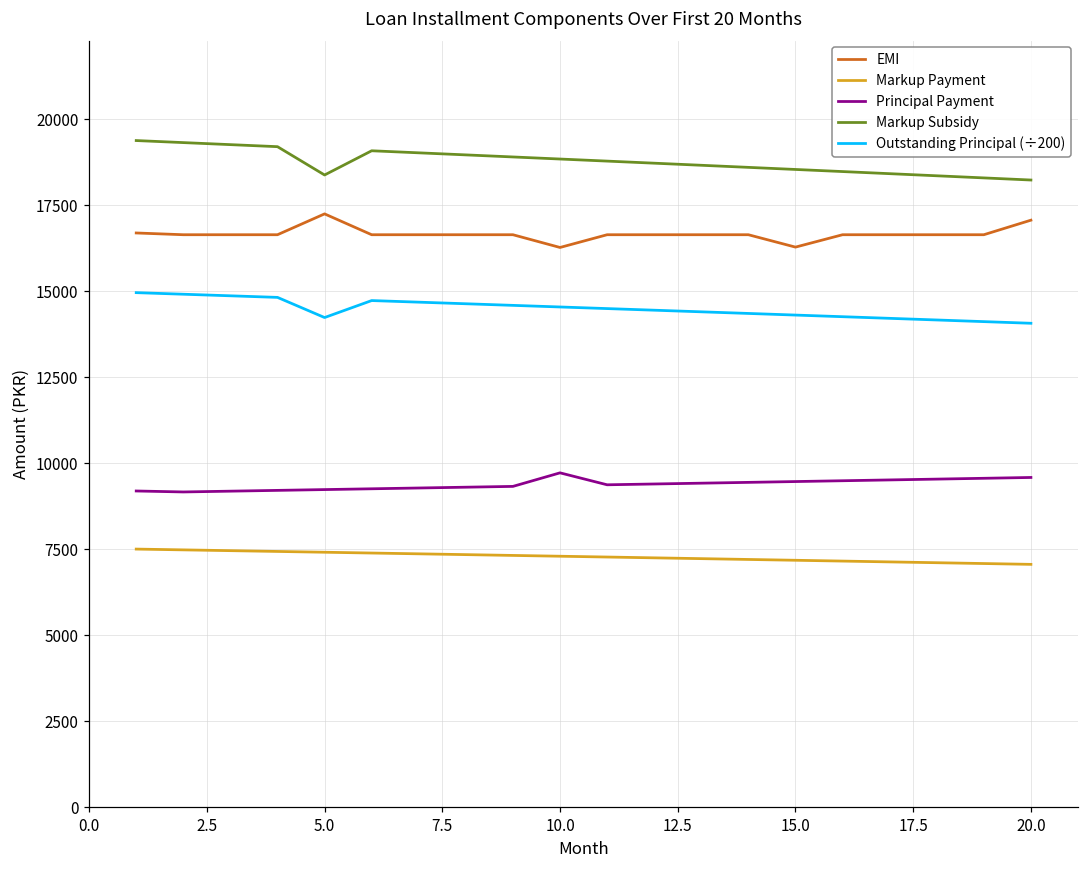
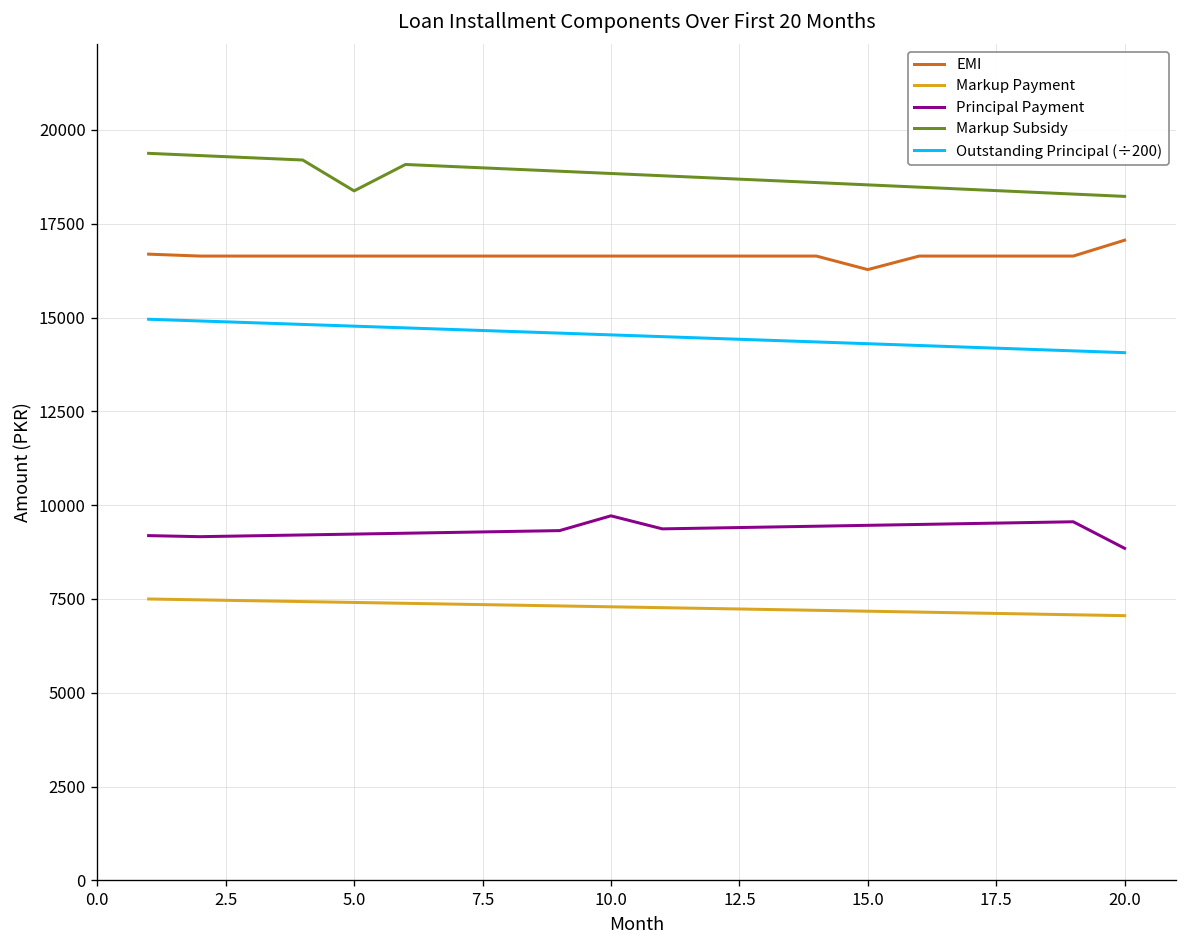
  {
    "EMI": {
-     "5.0": 17200,
-     "10.0": 16300,
+     "5.0": 16600,
+     "10.0": 16600,
      "15.0": 16300,
      "20.0": 17100
    },
    "Markup Payment": {
      "5.0": 7400,
      "10.0": 7300,
      "15.0": 7200,
      "20.0": 7100
    },
    "Principal Payment": {
      "5.0": 9200,
      "10.0": 9700,
      "15.0": 9500,
-     "20.0": 9600
+     "20.0": 8900
    },
    "Markup Subsidy": {
      "5.0": 18400,
      "10.0": 18800,
      "15.0": 18500,
      "20.0": 18200
    },
    "Outstanding Principal (÷200)": {
-     "5.0": 14200,
+     "5.0": 14800,
      "10.0": 14500,
      "15.0": 14300,
      "20.0": 14100
    }
  }
